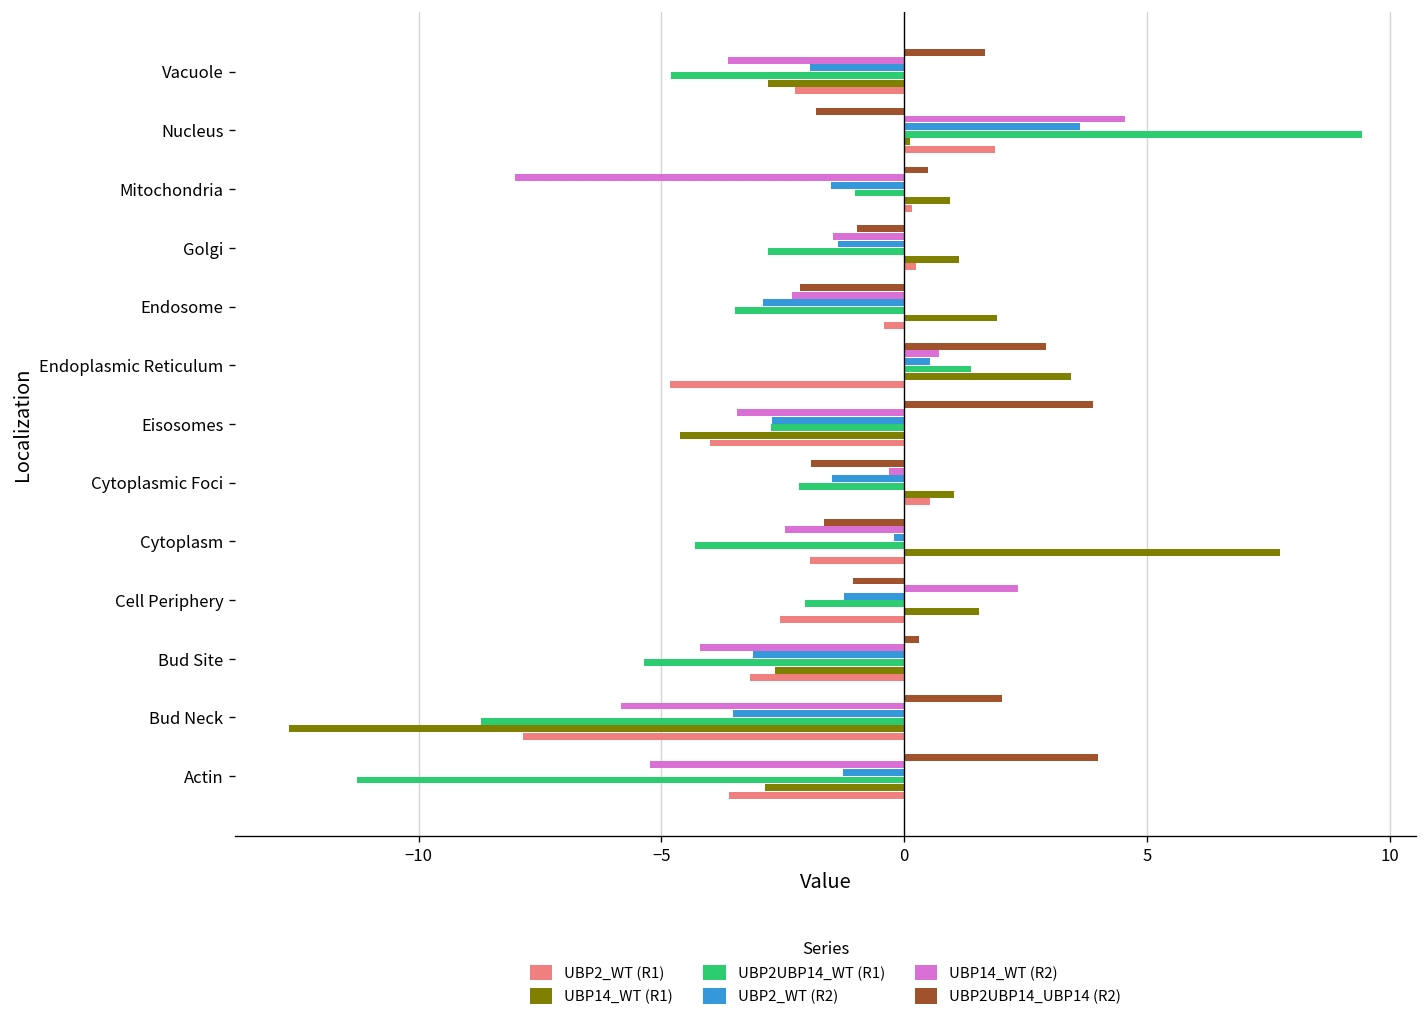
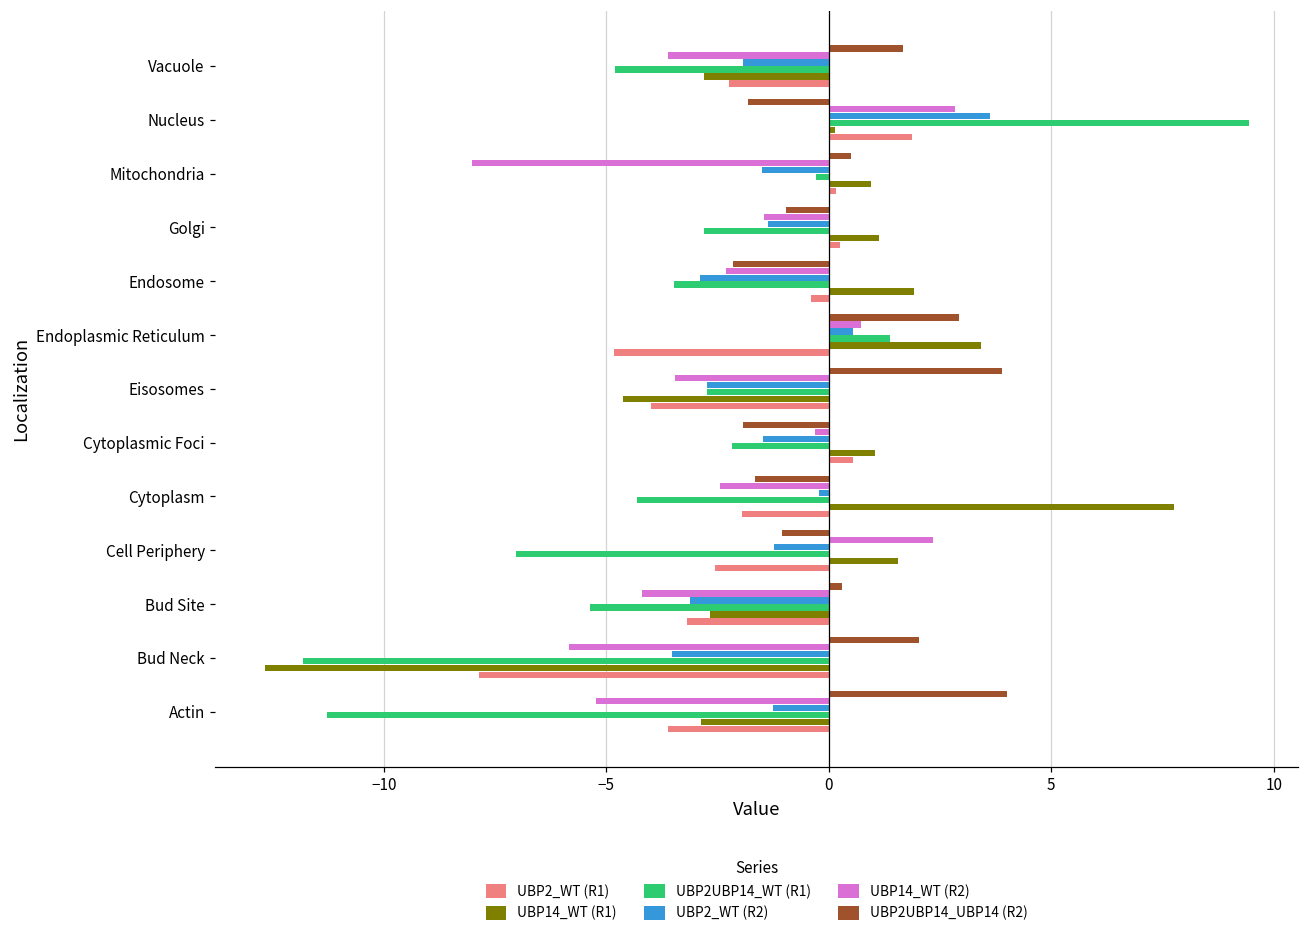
  {
    "UBP2_WT (R1)": {
      "Vacuole": -2.3,
      "Nucleus": 1.9,
      "Mitochondria": 0.2,
      "Golgi": 0.3,
      "Endosome": -0.4,
      "Endoplasmic Reticulum": -4.8,
      "Eisosomes": -4.0,
      "Cytoplasmic Foci": 0.5,
      "Cytoplasm": -2.0,
      "Cell Periphery": -2.6,
      "Bud Site": -3.2,
      "Bud Neck": -7.9,
      "Actin": -3.6
    },
    "UBP14_WT (R1)": {
      "Vacuole": -2.8,
      "Nucleus": 0.1,
      "Mitochondria": 1.0,
      "Golgi": 1.1,
      "Endosome": 1.9,
      "Endoplasmic Reticulum": 3.4,
      "Eisosomes": -4.6,
      "Cytoplasmic Foci": 1.0,
      "Cytoplasm": 7.8,
      "Cell Periphery": 1.6,
      "Bud Site": -2.7,
      "Bud Neck": -12.7,
      "Actin": -2.9
    },
    "UBP2UBP14_WT (R1)": {
      "Vacuole": -4.8,
      "Nucleus": 9.4,
-     "Mitochondria": -1.0,
+     "Mitochondria": -0.3,
      "Golgi": -2.8,
      "Endosome": -3.5,
      "Endoplasmic Reticulum": 1.4,
      "Eisosomes": -2.7,
      "Cytoplasmic Foci": -2.2,
      "Cytoplasm": -4.3,
-     "Cell Periphery": -2.1,
+     "Cell Periphery": -7.0,
      "Bud Site": -5.4,
-     "Bud Neck": -8.7,
+     "Bud Neck": -11.8,
      "Actin": -11.3
    },
    "UBP2_WT (R2)": {
      "Vacuole": -1.9,
      "Nucleus": 3.6,
      "Mitochondria": -1.5,
      "Golgi": -1.4,
      "Endosome": -2.9,
      "Endoplasmic Reticulum": 0.5,
      "Eisosomes": -2.7,
      "Cytoplasmic Foci": -1.5,
      "Cytoplasm": -0.2,
      "Cell Periphery": -1.2,
      "Bud Site": -3.1,
      "Bud Neck": -3.5,
      "Actin": -1.3
    },
    "UBP14_WT (R2)": {
      "Vacuole": -3.6,
-     "Nucleus": 4.5,
+     "Nucleus": 2.8,
      "Mitochondria": -8.0,
      "Golgi": -1.5,
      "Endosome": -2.3,
      "Endoplasmic Reticulum": 0.7,
      "Eisosomes": -3.5,
      "Cytoplasmic Foci": -0.3,
      "Cytoplasm": -2.5,
      "Cell Periphery": 2.3,
      "Bud Site": -4.2,
      "Bud Neck": -5.8,
      "Actin": -5.2
    },
    "UBP2UBP14_UBP14 (R2)": {
      "Vacuole": 1.7,
      "Nucleus": -1.8,
      "Mitochondria": 0.5,
      "Golgi": -1.0,
      "Endosome": -2.2,
      "Endoplasmic Reticulum": 2.9,
      "Eisosomes": 3.9,
      "Cytoplasmic Foci": -1.9,
      "Cytoplasm": -1.7,
      "Cell Periphery": -1.1,
      "Bud Site": 0.3,
      "Bud Neck": 2.0,
      "Actin": 4.0
    }
  }
